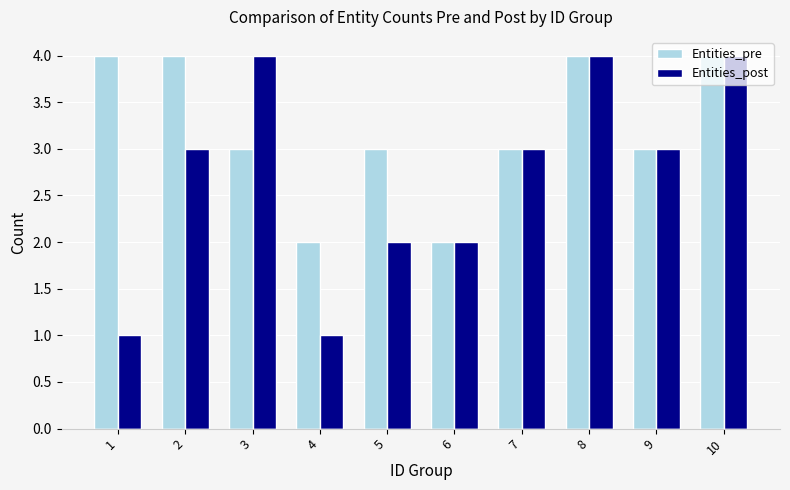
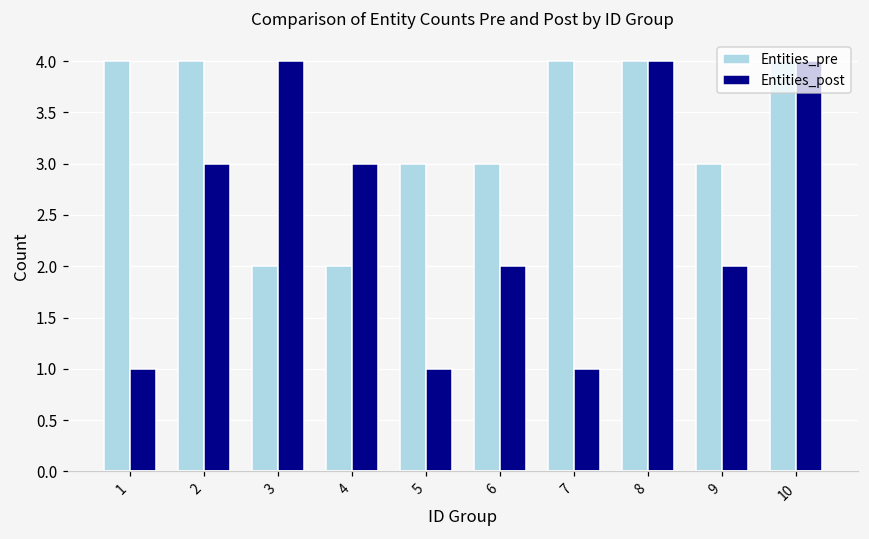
  {
    "Entities_pre": {
      "1": 4,
      "2": 4,
-     "3": 3,
+     "3": 2,
      "4": 2,
      "5": 3,
-     "6": 2,
-     "7": 3,
+     "6": 3,
+     "7": 4,
      "8": 4,
      "9": 3
    },
    "Entities_post": {
      "1": 1,
      "2": 3,
      "3": 4,
-     "4": 1,
-     "5": 2,
+     "4": 3,
+     "5": 1,
      "6": 2,
-     "7": 3,
+     "7": 1,
      "8": 4,
-     "9": 3
+     "9": 2
    }
  }
